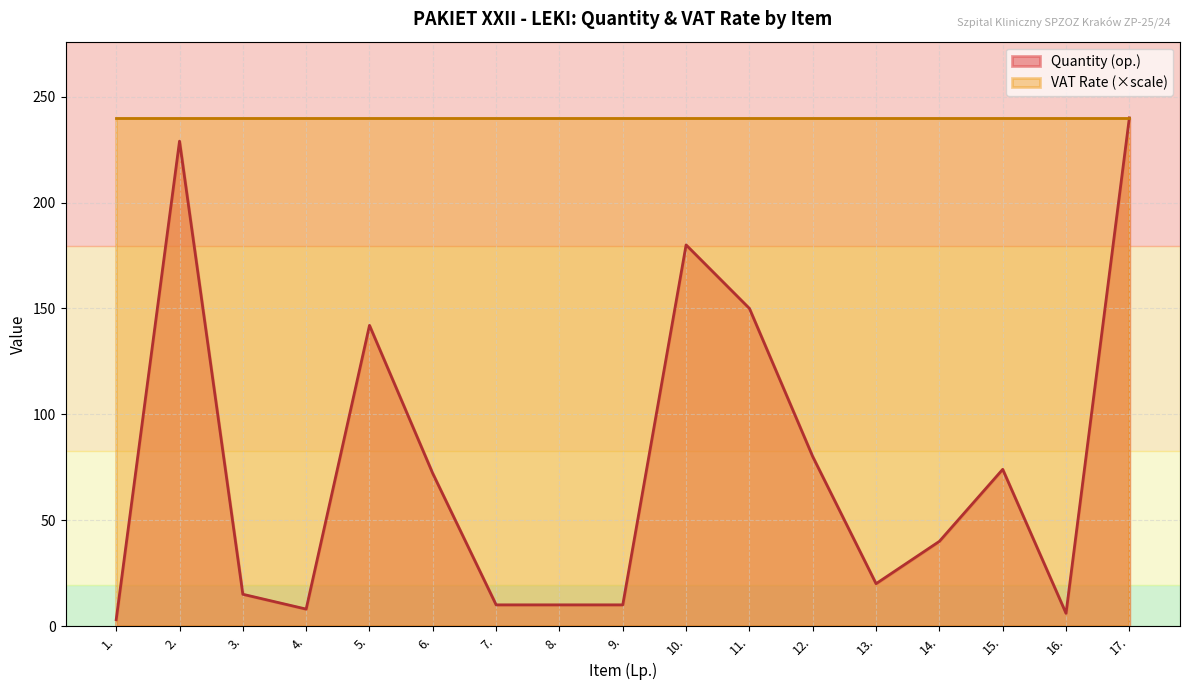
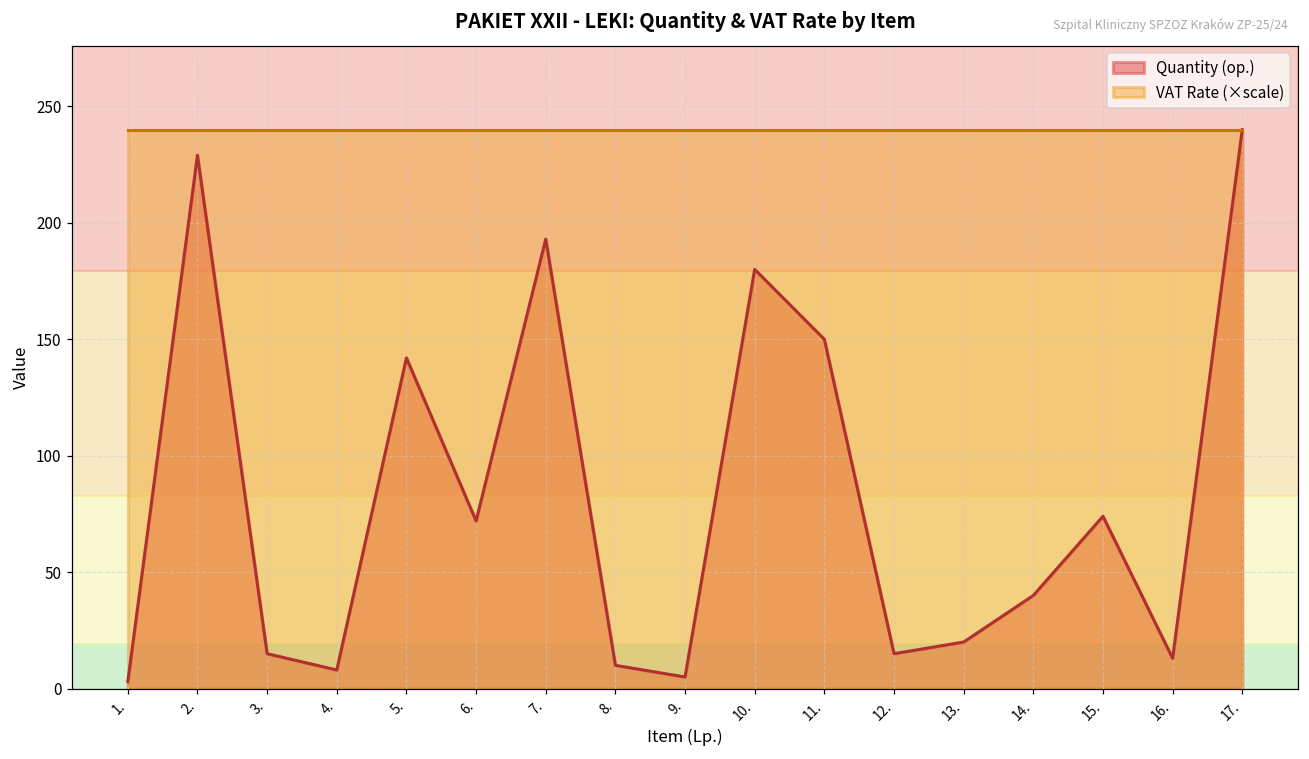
  {
    "Quantity (op.)": {
      "1.": 3,
      "2.": 229,
      "3.": 15,
      "4.": 8,
      "5.": 142,
      "6.": 72,
-     "7.": 10,
+     "7.": 193,
      "8.": 10,
-     "9.": 10,
+     "9.": 5,
      "10.": 180,
      "11.": 150,
-     "12.": 80,
+     "12.": 15,
      "13.": 20,
      "14.": 40,
      "15.": 74,
-     "16.": 6
+     "16.": 13
    },
    "VAT Rate (×scale)": {
      "1.": 240,
      "2.": 240,
      "3.": 240,
      "4.": 240,
      "5.": 240,
      "6.": 240,
      "7.": 240,
      "8.": 240,
      "9.": 240,
      "10.": 240,
      "11.": 240,
      "12.": 240,
      "13.": 240,
      "14.": 240,
      "15.": 240,
      "16.": 240
    }
  }
